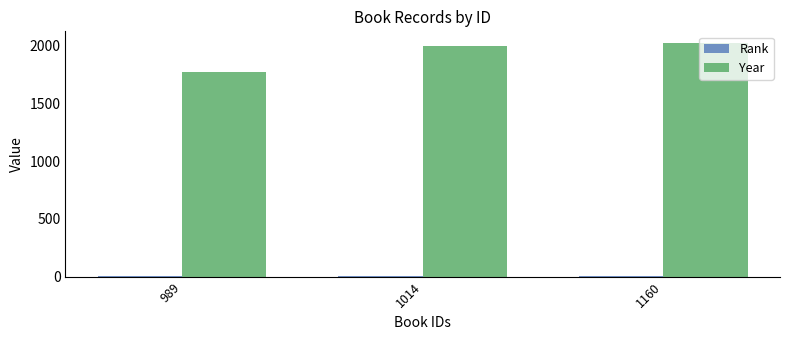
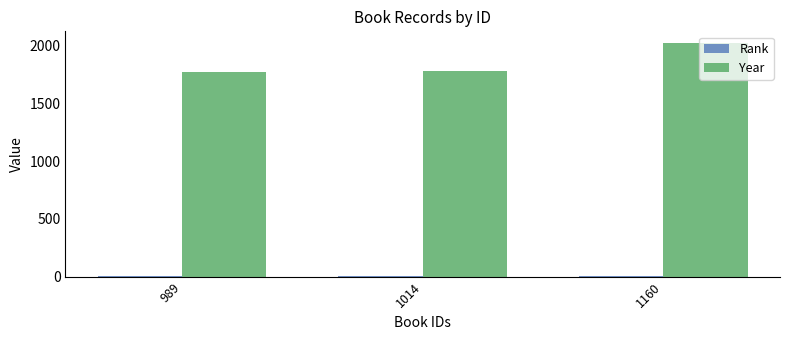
  {
    "Year": {
      "989": 1770,
-     "1014": 2000
+     "1014": 1780
    }
  }
